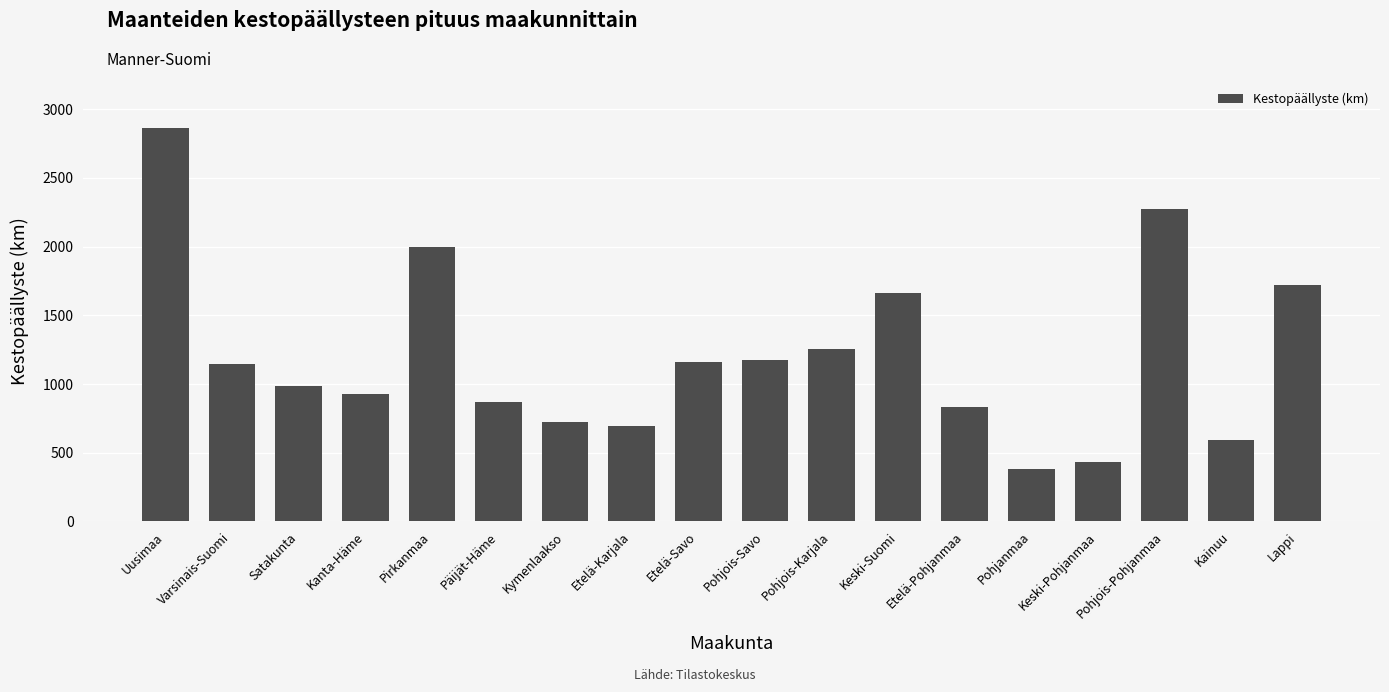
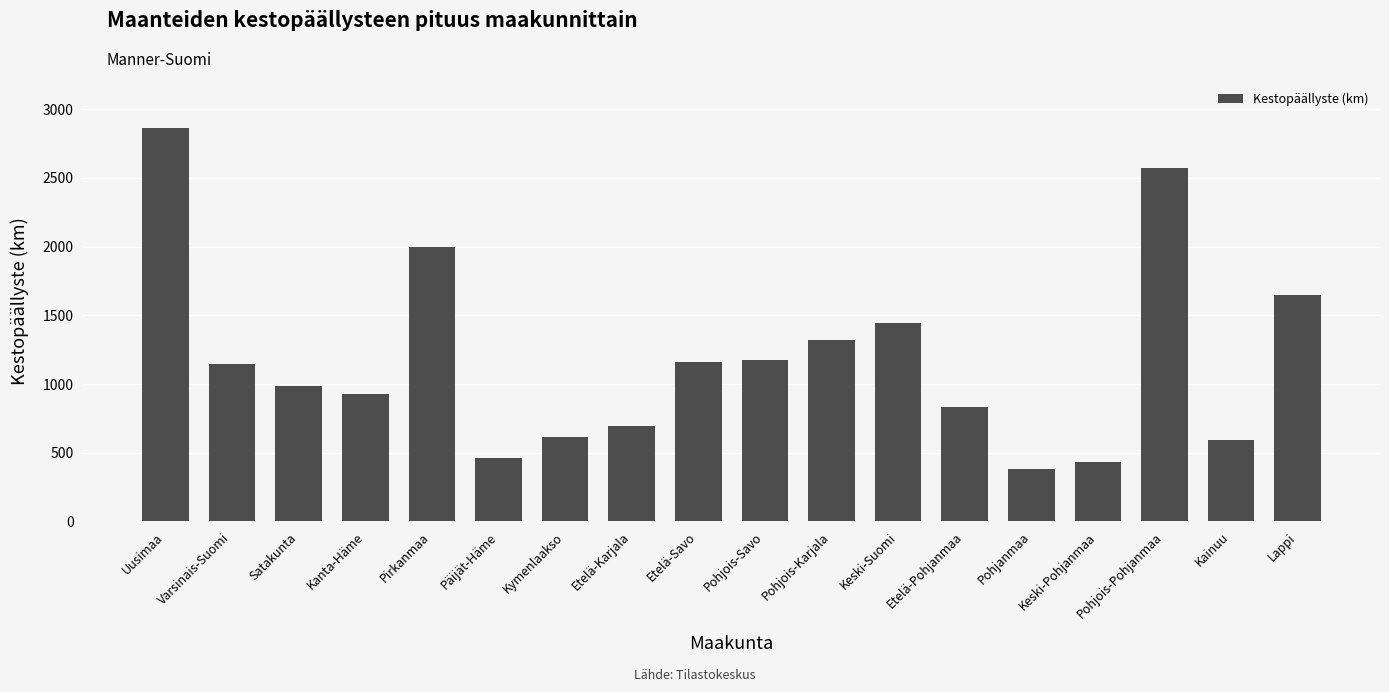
  {
    "Uusimaa": 2860,
    "Varsinais-Suomi": 1150,
    "Satakunta": 990,
    "Kanta-Häme": 930,
    "Pirkanmaa": 2000,
-   "Päijät-Häme": 870,
-   "Kymenlaakso": 730,
+   "Päijät-Häme": 470,
+   "Kymenlaakso": 610,
    "Etelä-Karjala": 700,
    "Etelä-Savo": 1160,
    "Pohjois-Savo": 1180,
-   "Pohjois-Karjala": 1260,
-   "Keski-Suomi": 1660,
+   "Pohjois-Karjala": 1320,
+   "Keski-Suomi": 1440,
    "Etelä-Pohjanmaa": 830,
    "Pohjanmaa": 380,
    "Keski-Pohjanmaa": 430,
-   "Pohjois-Pohjanmaa": 2270,
+   "Pohjois-Pohjanmaa": 2570,
    "Kainuu": 590,
-   "Lappi": 1720
+   "Lappi": 1650
  }
